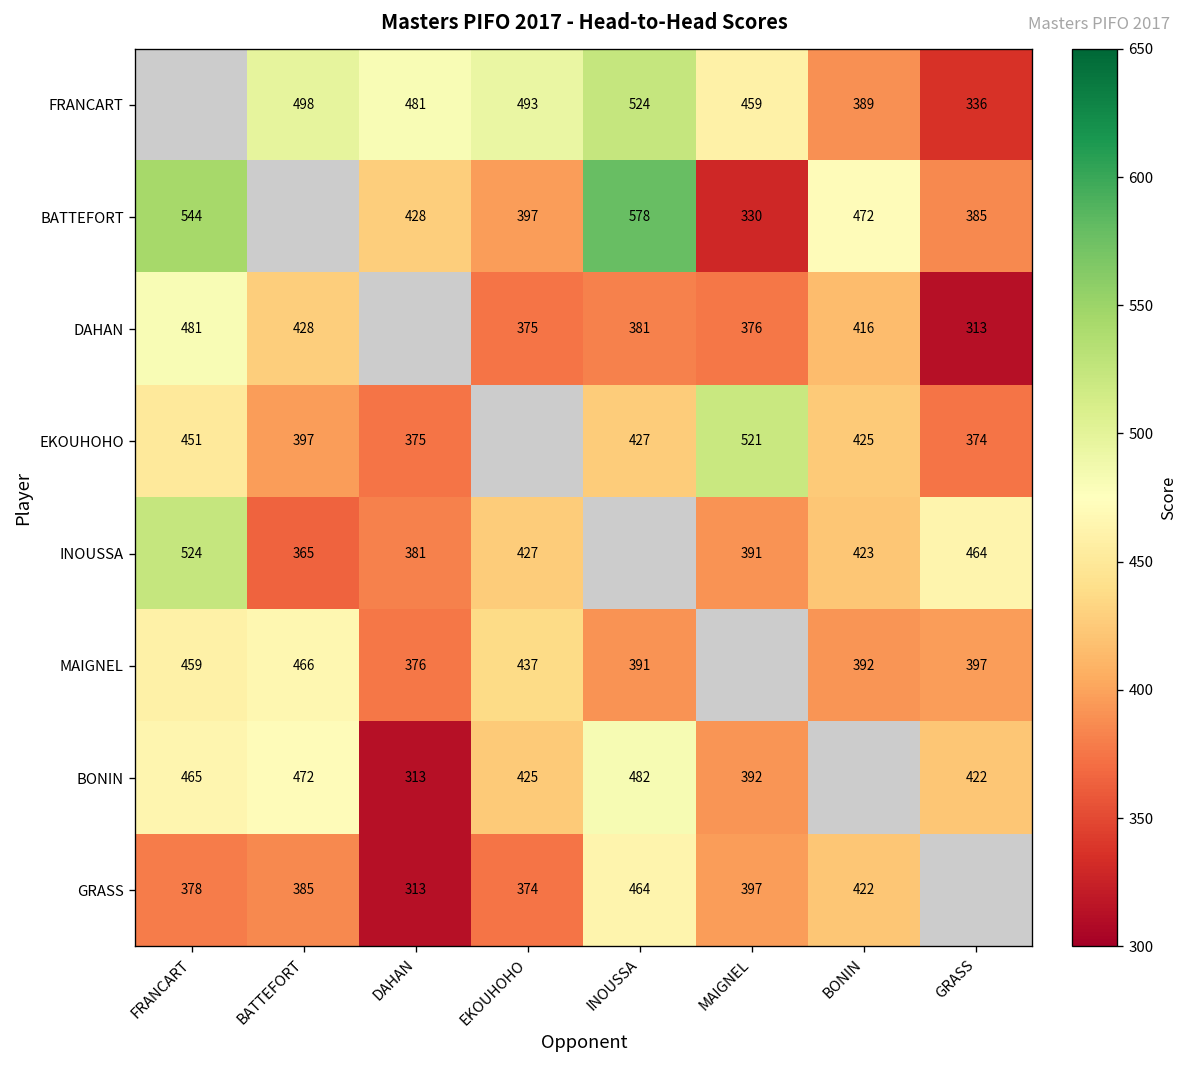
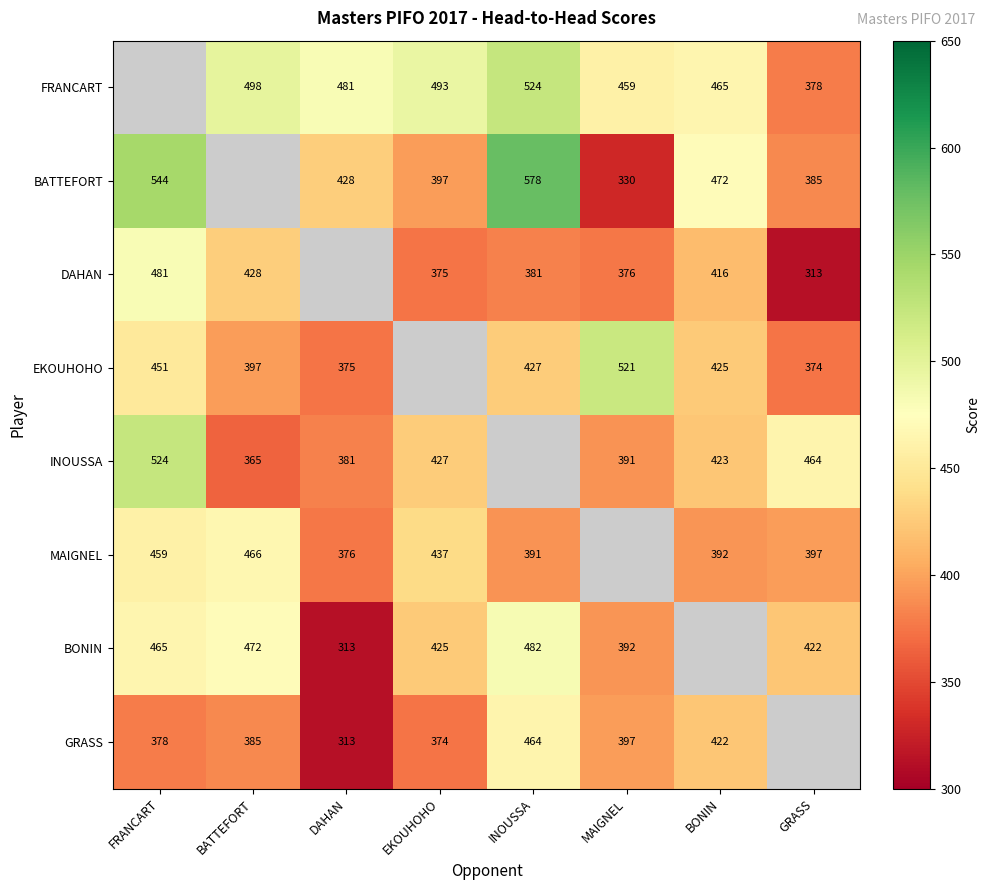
  {
    "FRANCART": {
      "BATTEFORT": 498,
      "DAHAN": 481,
      "EKOUHOHO": 493,
      "INOUSSA": 524,
      "MAIGNEL": 459,
-     "BONIN": 389,
-     "GRASS": 336
+     "BONIN": 465,
+     "GRASS": 378
    },
    "BATTEFORT": {
      "FRANCART": 544,
      "DAHAN": 428,
      "EKOUHOHO": 397,
      "INOUSSA": 578,
      "MAIGNEL": 330,
      "BONIN": 472,
      "GRASS": 385
    },
    "DAHAN": {
      "FRANCART": 481,
      "BATTEFORT": 428,
      "EKOUHOHO": 375,
      "INOUSSA": 381,
      "MAIGNEL": 376,
      "BONIN": 416,
      "GRASS": 313
    },
    "EKOUHOHO": {
      "FRANCART": 451,
      "BATTEFORT": 397,
      "DAHAN": 375,
      "INOUSSA": 427,
      "MAIGNEL": 521,
      "BONIN": 425,
      "GRASS": 374
    },
    "INOUSSA": {
      "FRANCART": 524,
      "BATTEFORT": 365,
      "DAHAN": 381,
      "EKOUHOHO": 427,
      "MAIGNEL": 391,
      "BONIN": 423,
      "GRASS": 464
    },
    "MAIGNEL": {
      "FRANCART": 459,
      "BATTEFORT": 466,
      "DAHAN": 376,
      "EKOUHOHO": 437,
      "INOUSSA": 391,
      "BONIN": 392,
      "GRASS": 397
    },
    "BONIN": {
      "FRANCART": 465,
      "BATTEFORT": 472,
      "DAHAN": 313,
      "EKOUHOHO": 425,
      "INOUSSA": 482,
      "MAIGNEL": 392,
      "GRASS": 422
    },
    "GRASS": {
      "FRANCART": 378,
      "BATTEFORT": 385,
      "DAHAN": 313,
      "EKOUHOHO": 374,
      "INOUSSA": 464,
      "MAIGNEL": 397,
      "BONIN": 422
    }
  }
